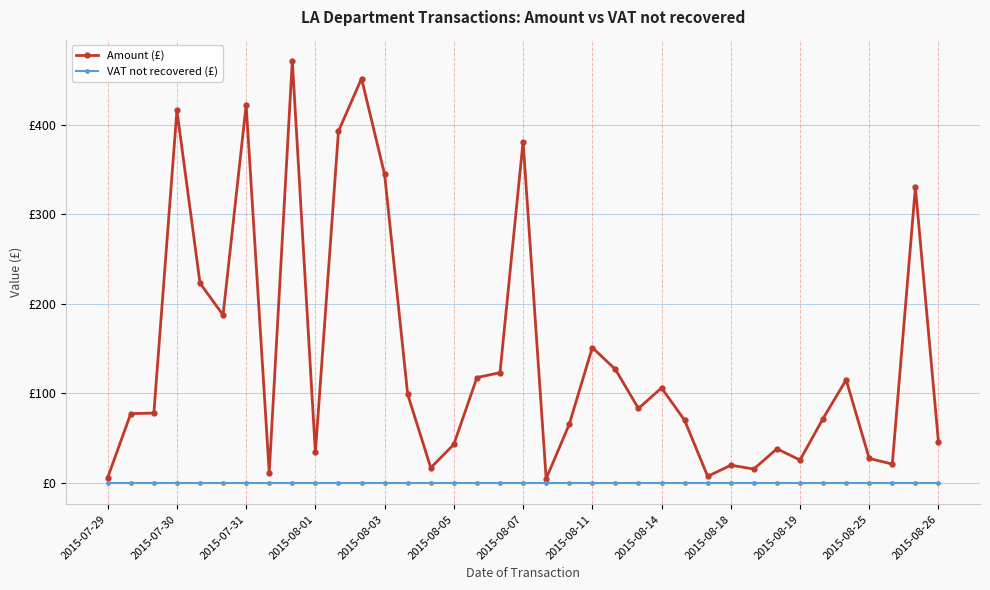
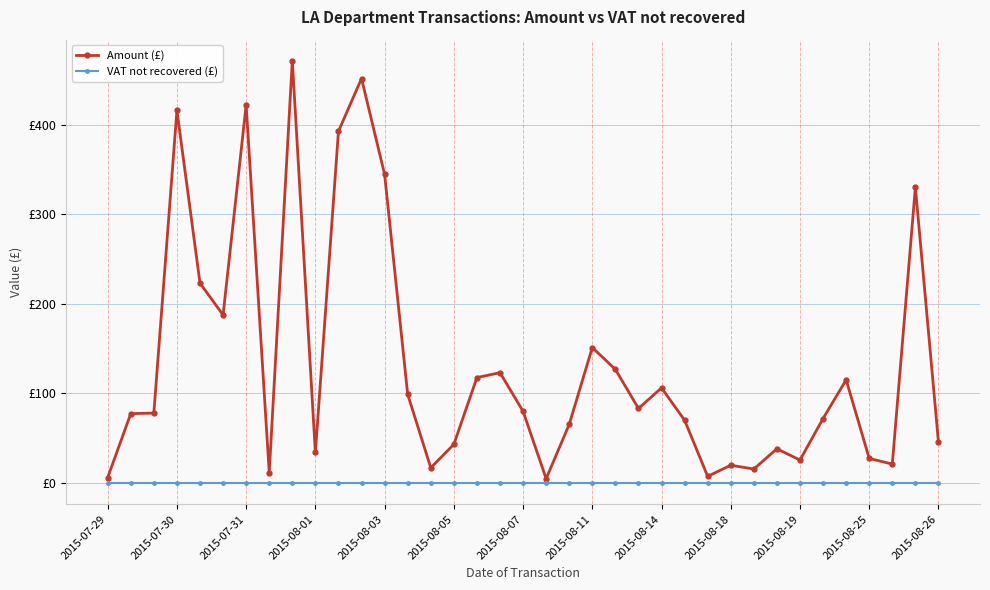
  {
    "Amount (£)": {
      "2015-08-03": "£340",
-     "2015-08-07": "£380",
+     "2015-08-07": "£80",
      "2015-08-18": "£20",
      "2015-08-26": "£50"
    },
    "VAT not recovered (£)": {
      "2015-08-03": "£0",
      "2015-08-07": "£0",
      "2015-08-18": "£0",
      "2015-08-26": "£0"
    }
  }
